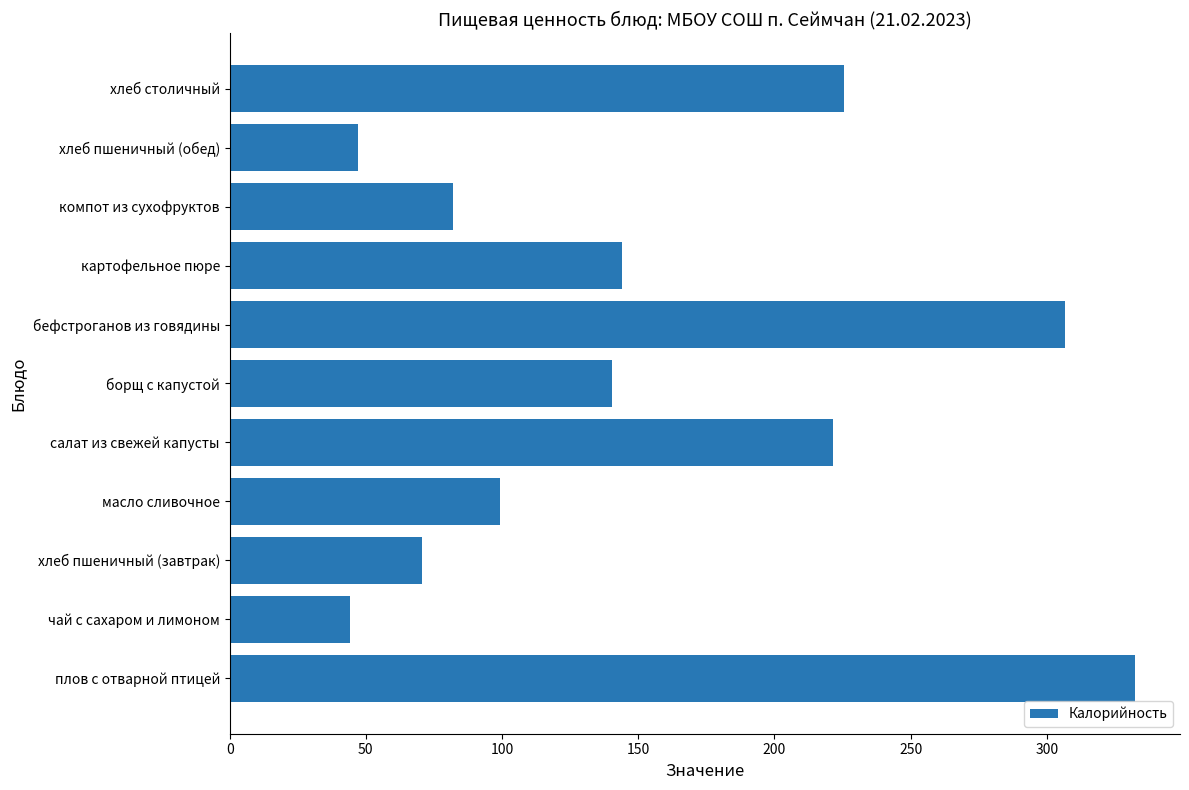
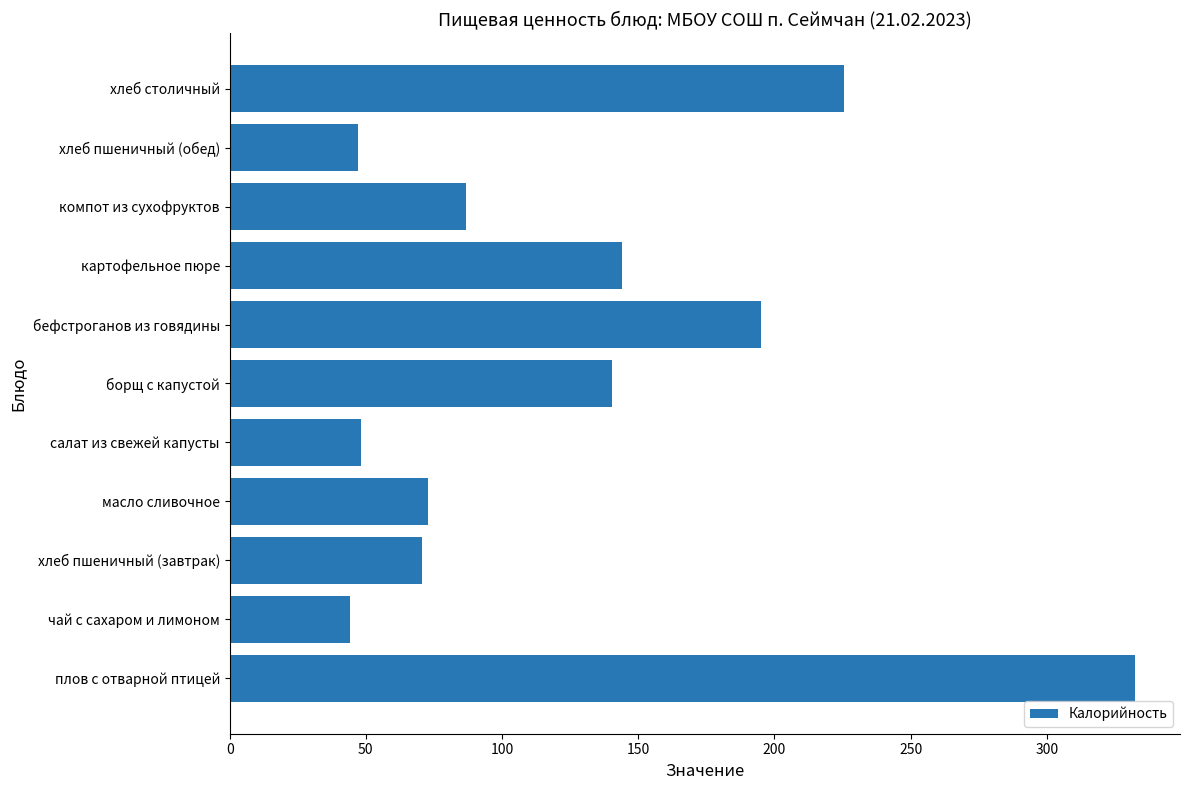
  {
    "хлеб столичный": 226,
    "хлеб пшеничный (обед)": 47,
-   "компот из сухофруктов": 82,
+   "компот из сухофруктов": 87,
    "картофельное пюре": 144,
-   "бефстроганов из говядины": 307,
+   "бефстроганов из говядины": 195,
    "борщ с капустой": 140,
-   "салат из свежей капусты": 221,
-   "масло сливочное": 99,
+   "салат из свежей капусты": 48,
+   "масло сливочное": 73,
    "хлеб пшеничный (завтрак)": 71,
    "чай с сахаром и лимоном": 44,
    "плов с отварной птицей": 332
  }
